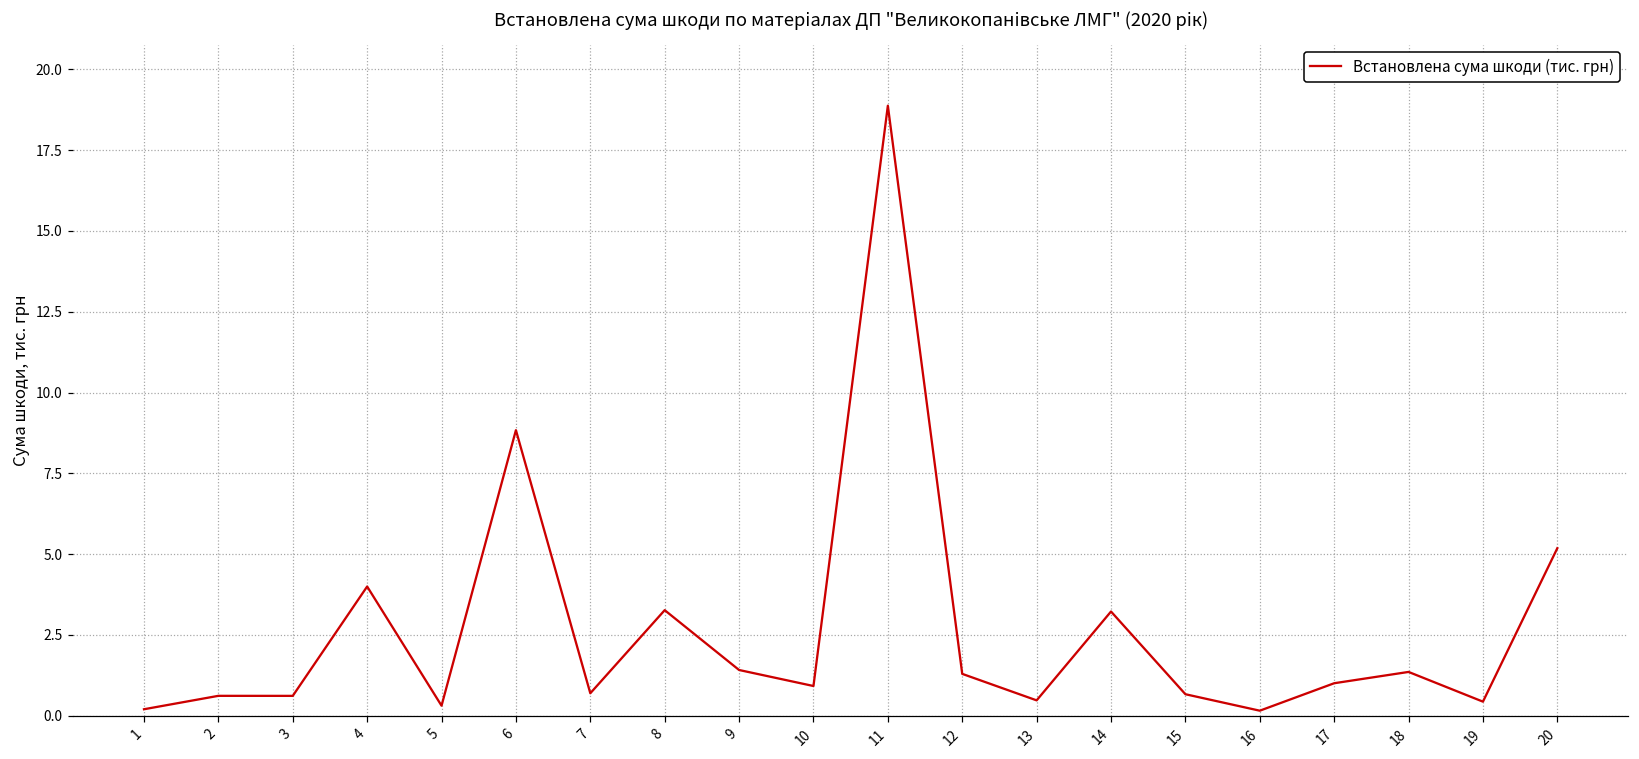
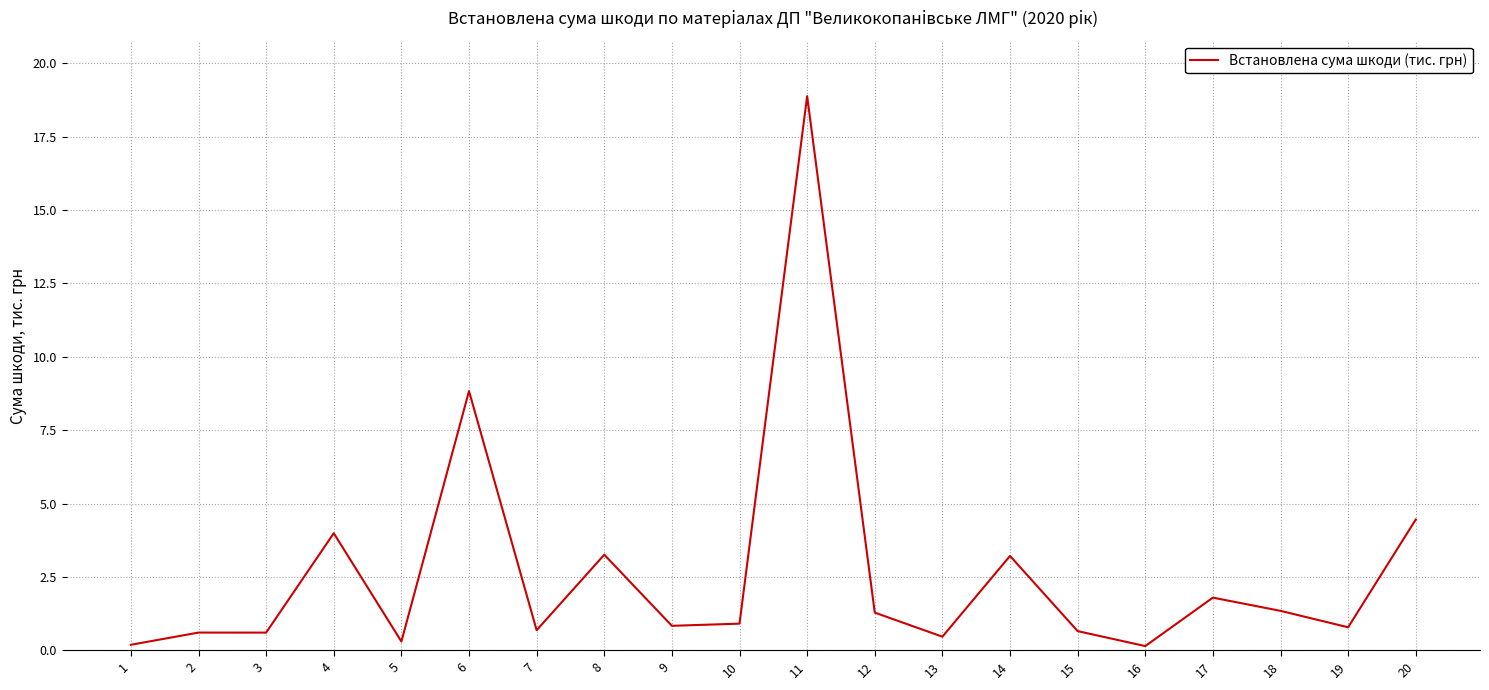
  {
    "1": 0.2,
    "2": 0.6,
    "3": 0.6,
    "4": 4.0,
    "5": 0.3,
    "6": 8.8,
    "7": 0.7,
    "8": 3.3,
-   "9": 1.4,
+   "9": 0.8,
    "10": 0.9,
    "11": 18.9,
    "12": 1.3,
    "13": 0.5,
    "14": 3.2,
    "15": 0.7,
    "16": 0.2,
-   "17": 1.0,
+   "17": 1.8,
    "18": 1.4,
-   "19": 0.4,
-   "20": 5.2
+   "19": 0.8,
+   "20": 4.5
  }
